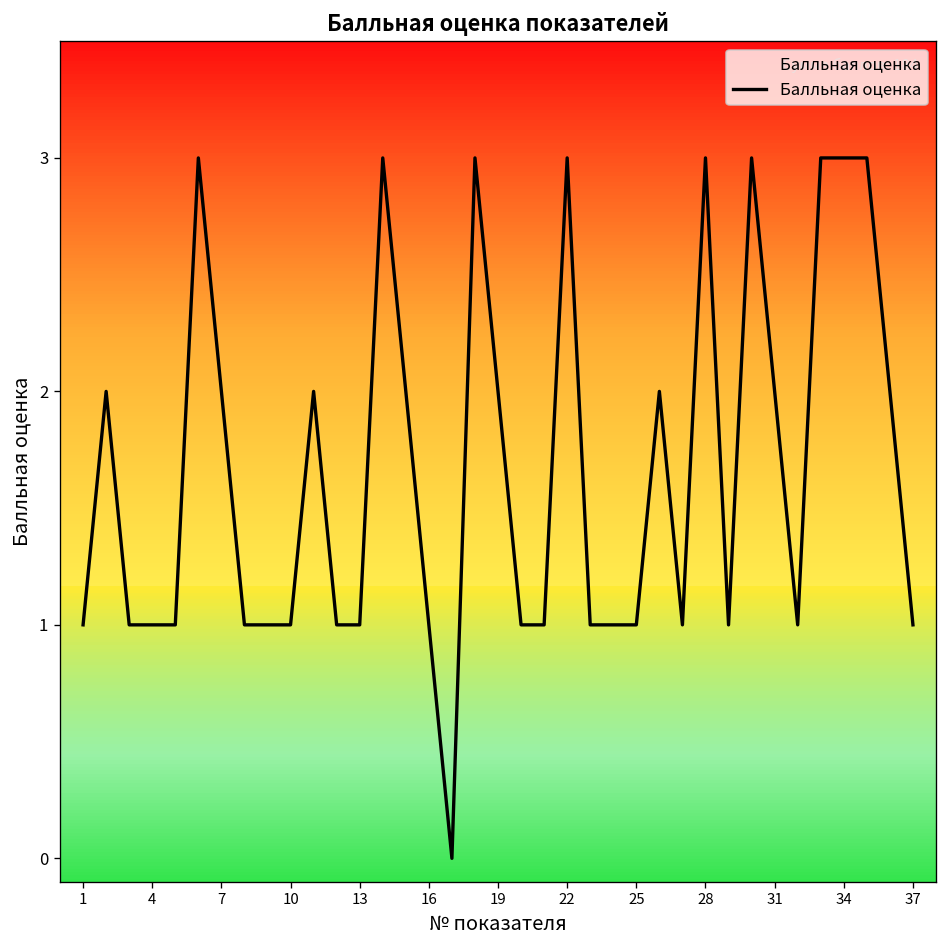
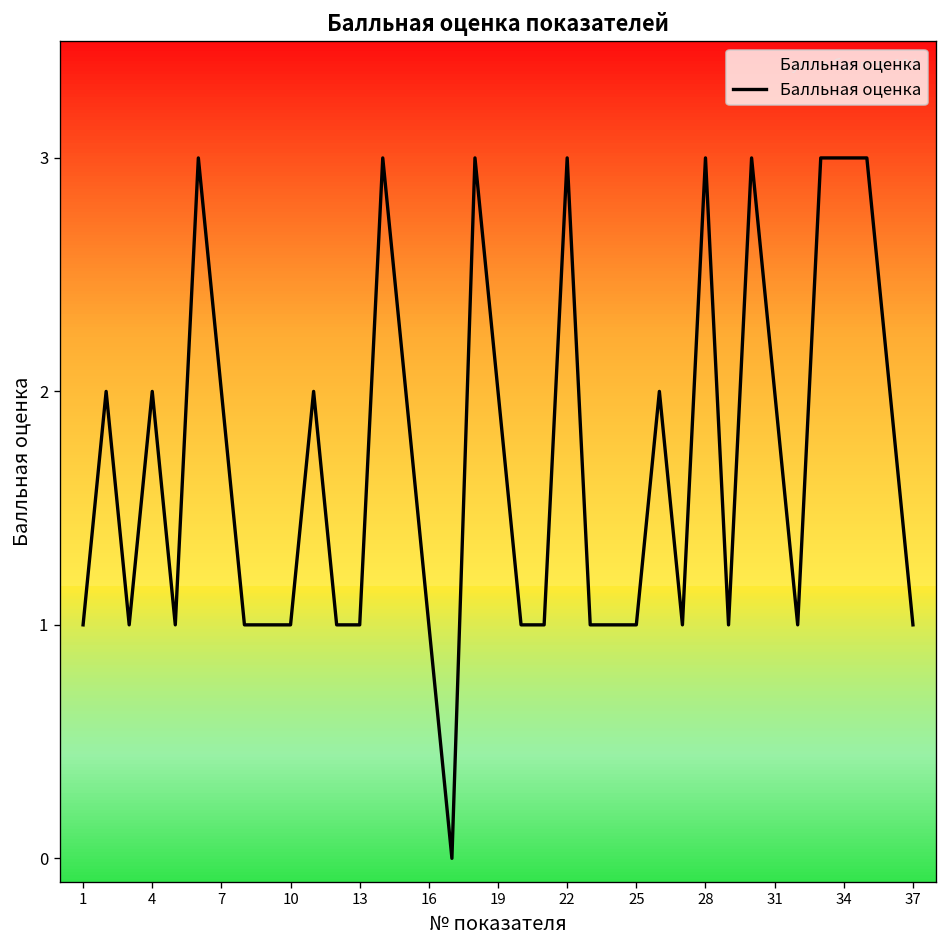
  {
    "1": 1,
-   "4": 1,
+   "4": 2,
    "7": 2,
    "10": 1,
    "13": 1,
    "16": 1,
    "19": 2,
    "22": 3,
    "25": 1,
    "28": 3,
    "31": 2,
    "34": 3,
    "37": 1
  }
